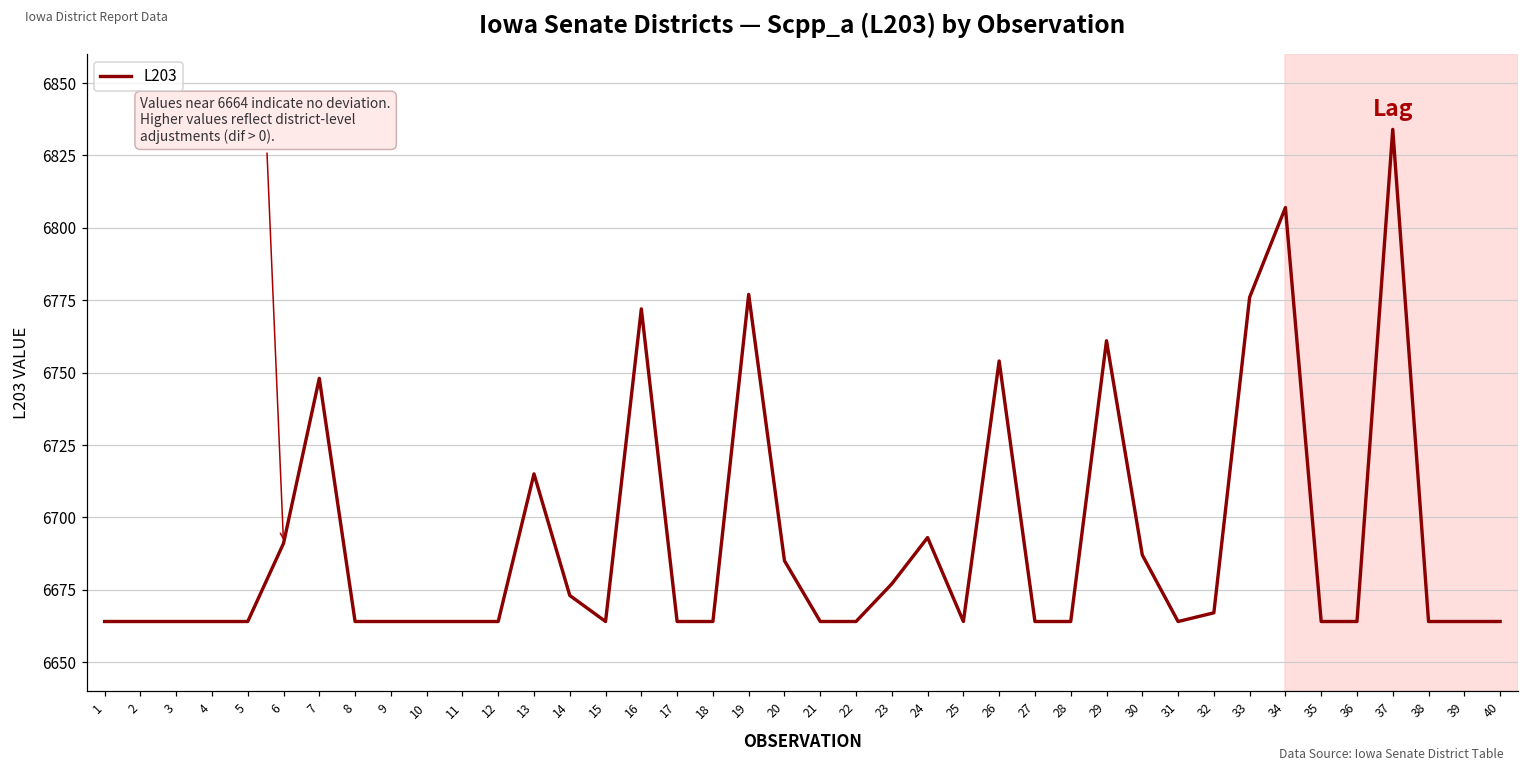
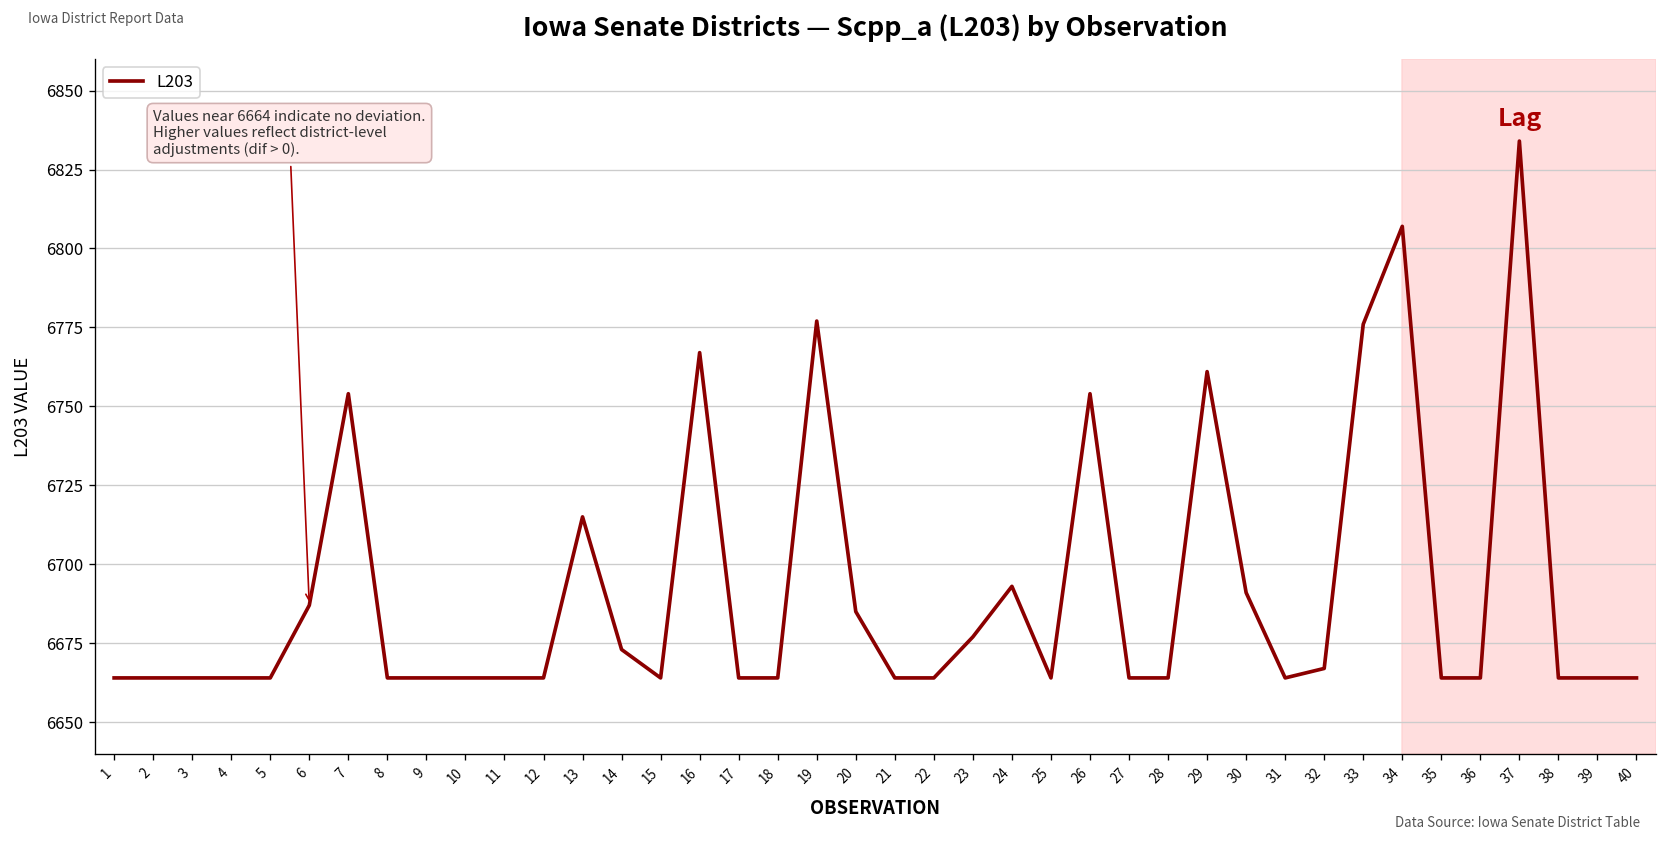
  {
    "1": 6664,
    "2": 6664,
    "3": 6664,
    "4": 6664,
    "5": 6664,
-   "6": 6691,
-   "7": 6748,
+   "6": 6687,
+   "7": 6754,
    "8": 6664,
    "9": 6664,
    "10": 6664,
    "11": 6664,
    "12": 6664,
    "13": 6715,
    "14": 6673,
    "15": 6664,
-   "16": 6772,
+   "16": 6767,
    "17": 6664,
    "18": 6664,
    "19": 6777,
    "20": 6685,
    "21": 6664,
    "22": 6664,
    "23": 6677,
    "24": 6693,
    "25": 6664,
    "26": 6754,
    "27": 6664,
    "28": 6664,
    "29": 6761,
-   "30": 6687,
+   "30": 6691,
    "31": 6664,
    "32": 6667,
    "33": 6776,
    "34": 6807,
    "35": 6664,
    "36": 6664,
    "37": 6834,
    "38": 6664,
    "39": 6664,
    "40": 6664
  }
